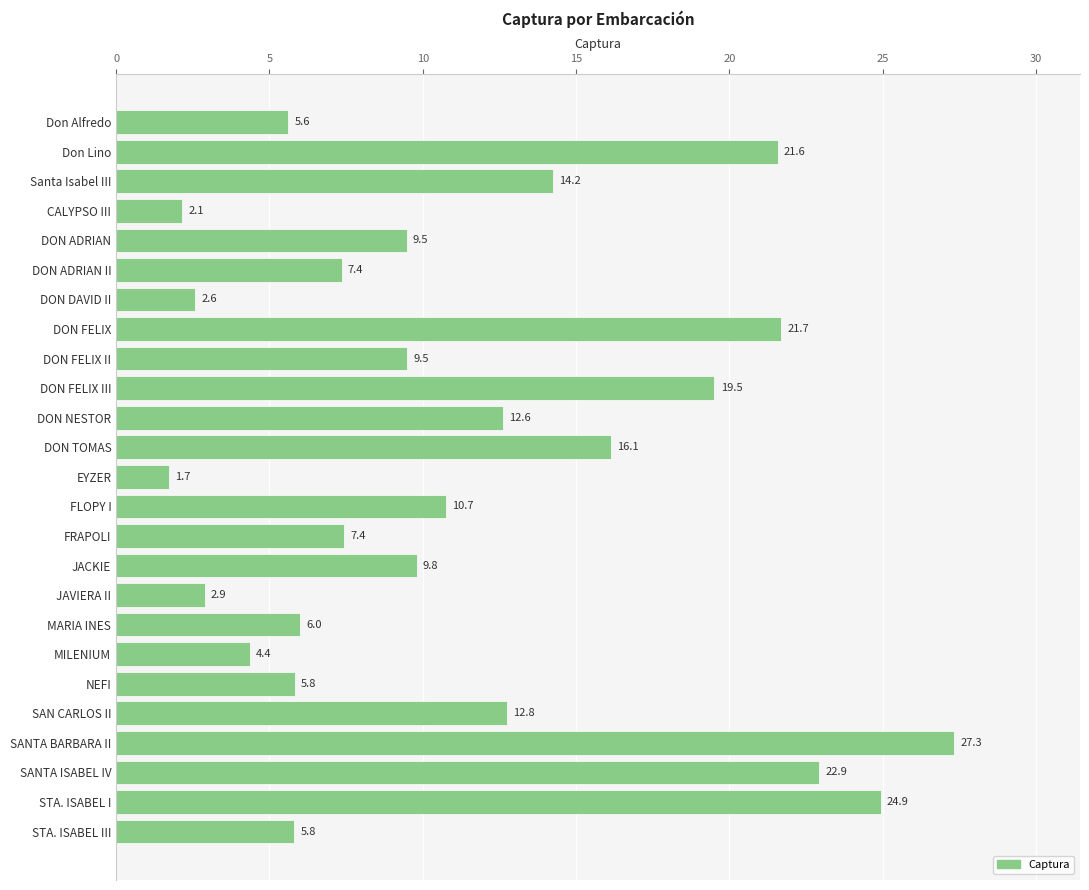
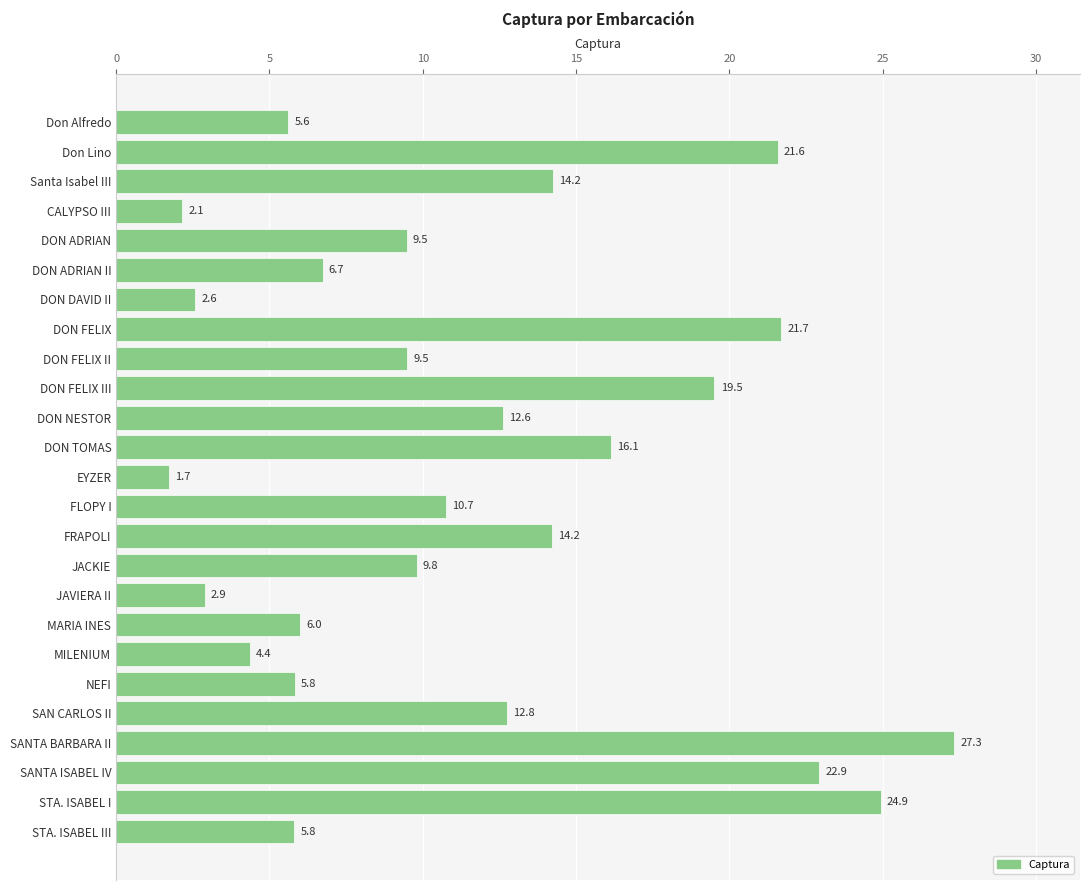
  {
    "Don Alfredo": 5.6,
    "Don Lino": 21.6,
    "Santa Isabel III": 14.2,
    "CALYPSO III": 2.1,
    "DON ADRIAN": 9.5,
-   "DON ADRIAN II": 7.4,
+   "DON ADRIAN II": 6.7,
    "DON DAVID II": 2.6,
    "DON FELIX": 21.7,
    "DON FELIX II": 9.5,
    "DON FELIX III": 19.5,
    "DON NESTOR": 12.6,
    "DON TOMAS": 16.1,
    "EYZER": 1.7,
    "FLOPY I": 10.7,
-   "FRAPOLI": 7.4,
+   "FRAPOLI": 14.2,
    "JACKIE": 9.8,
    "JAVIERA II": 2.9,
    "MARIA INES": 6.0,
    "MILENIUM": 4.4,
    "NEFI": 5.8,
    "SAN CARLOS II": 12.8,
    "SANTA BARBARA II": 27.3,
    "SANTA ISABEL IV": 22.9,
    "STA. ISABEL I": 24.9,
    "STA. ISABEL III": 5.8
  }
